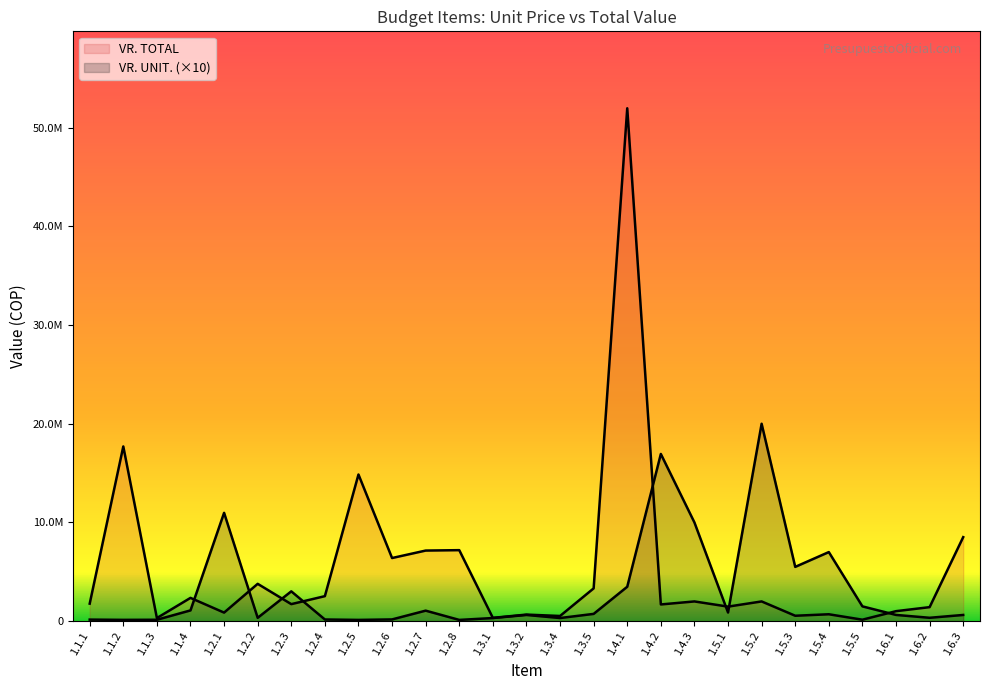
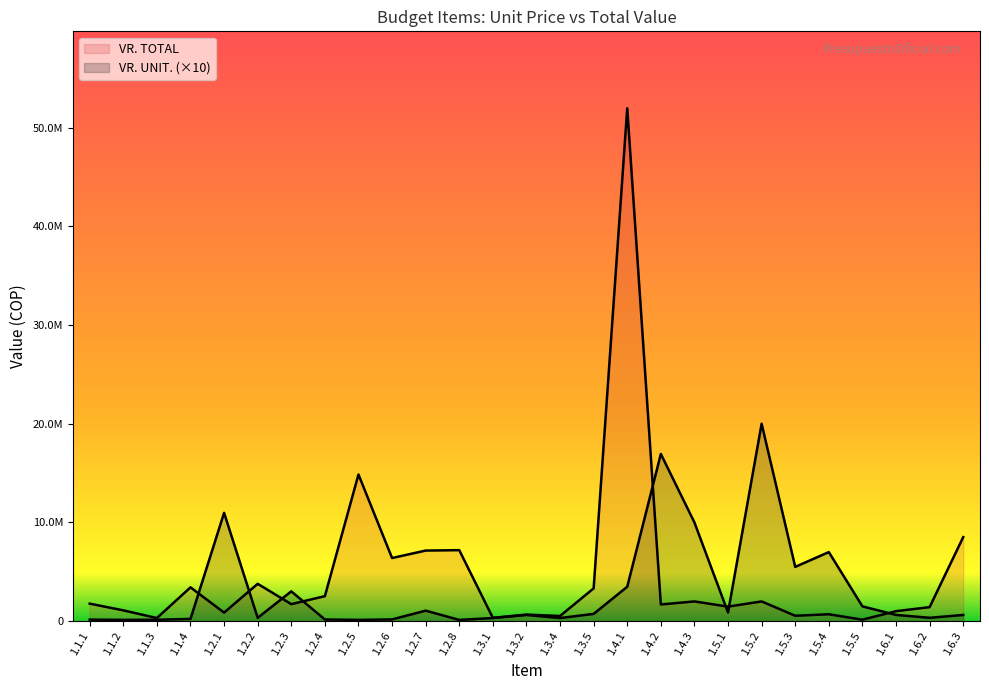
  {
    "VR. TOTAL": {
      "1.1.1": 2000000,
-     "1.1.2": 18000000,
-     "1.1.4": 2000000,
+     "1.1.2": 1000000,
+     "1.1.4": 3000000,
      "1.2.1": 1000000,
      "1.2.2": 4000000,
      "1.2.3": 2000000,
      "1.2.4": 3000000,
      "1.2.5": 15000000,
      "1.2.6": 6000000,
      "1.2.7": 7000000,
      "1.2.8": 7000000,
      "1.3.5": 3000000,
      "1.4.1": 52000000,
      "1.4.2": 2000000,
      "1.4.3": 2000000,
      "1.5.1": 1000000,
      "1.5.2": 2000000,
      "1.5.3": 1000000,
      "1.5.4": 1000000,
      "1.5.5": 0,
      "1.6.1": 1000000,
      "1.6.2": 1000000,
      "1.6.3": 9000000
    },
    "VR. UNIT. (×10)": {
      "1.1.1": 0,
      "1.1.2": 0,
-     "1.1.4": 1000000,
+     "1.1.4": 0,
      "1.2.1": 11000000,
      "1.2.2": 0,
      "1.2.3": 3000000,
      "1.2.4": 0,
      "1.2.5": 0,
      "1.2.6": 0,
      "1.2.7": 1000000,
      "1.2.8": 0,
      "1.3.5": 1000000,
      "1.4.1": 3000000,
      "1.4.2": 17000000,
      "1.4.3": 10000000,
      "1.5.1": 1000000,
      "1.5.2": 20000000,
      "1.5.3": 6000000,
      "1.5.4": 7000000,
      "1.5.5": 2000000,
      "1.6.1": 1000000,
      "1.6.2": 0,
      "1.6.3": 1000000
    }
  }
